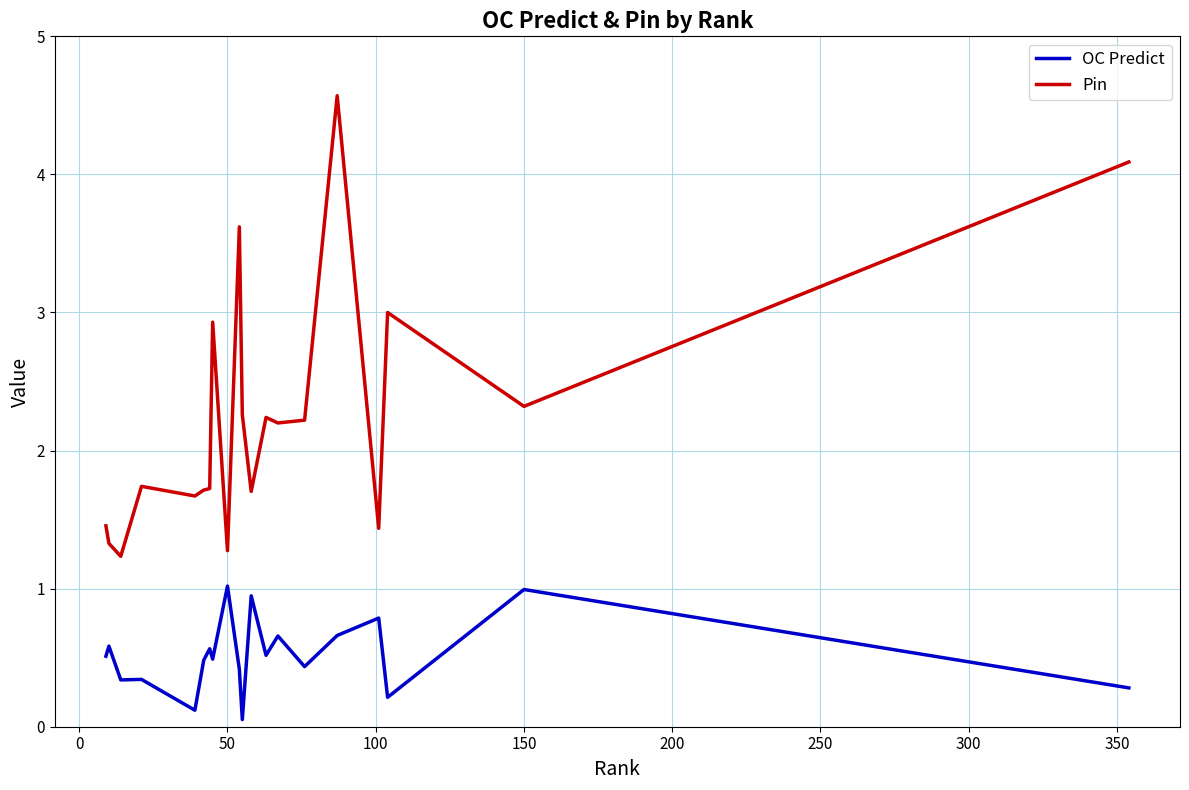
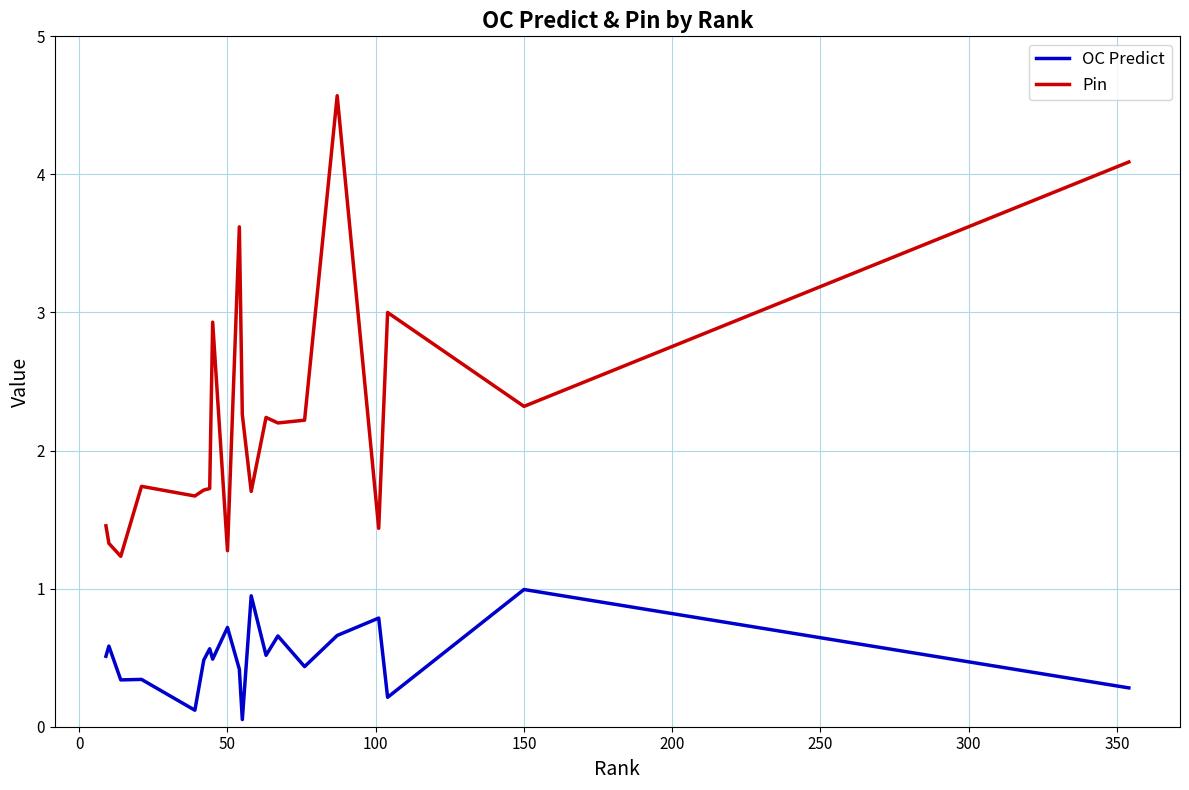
  {
    "OC Predict": {
-     "50": 1.02,
+     "50": 0.72,
      "150": 0.99
    },
    "Pin": {
      "50": 1.28,
      "150": 2.32
    }
  }
